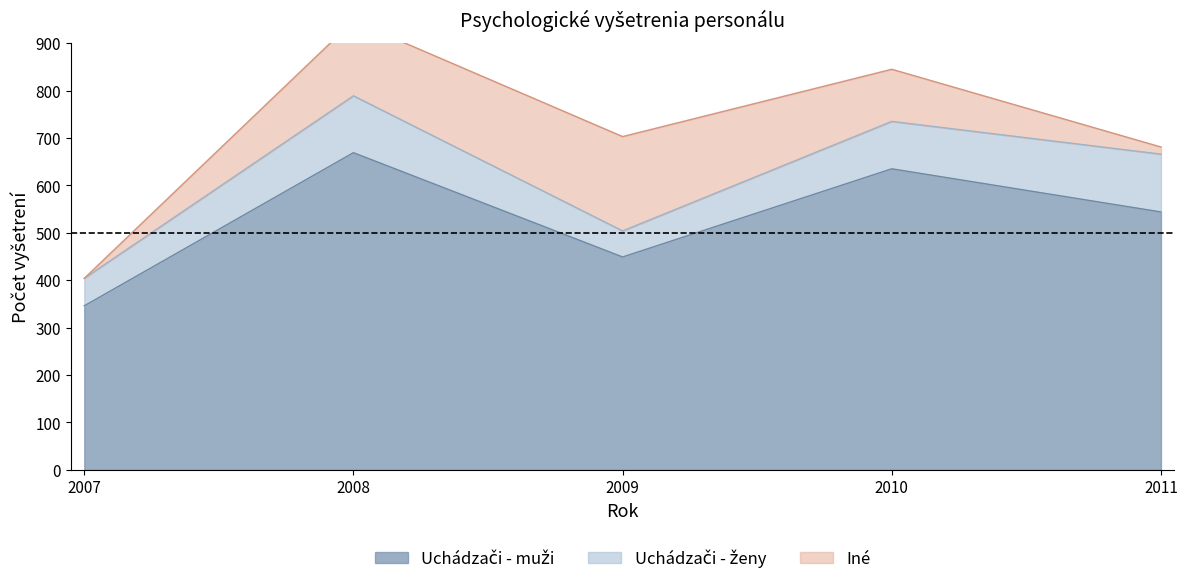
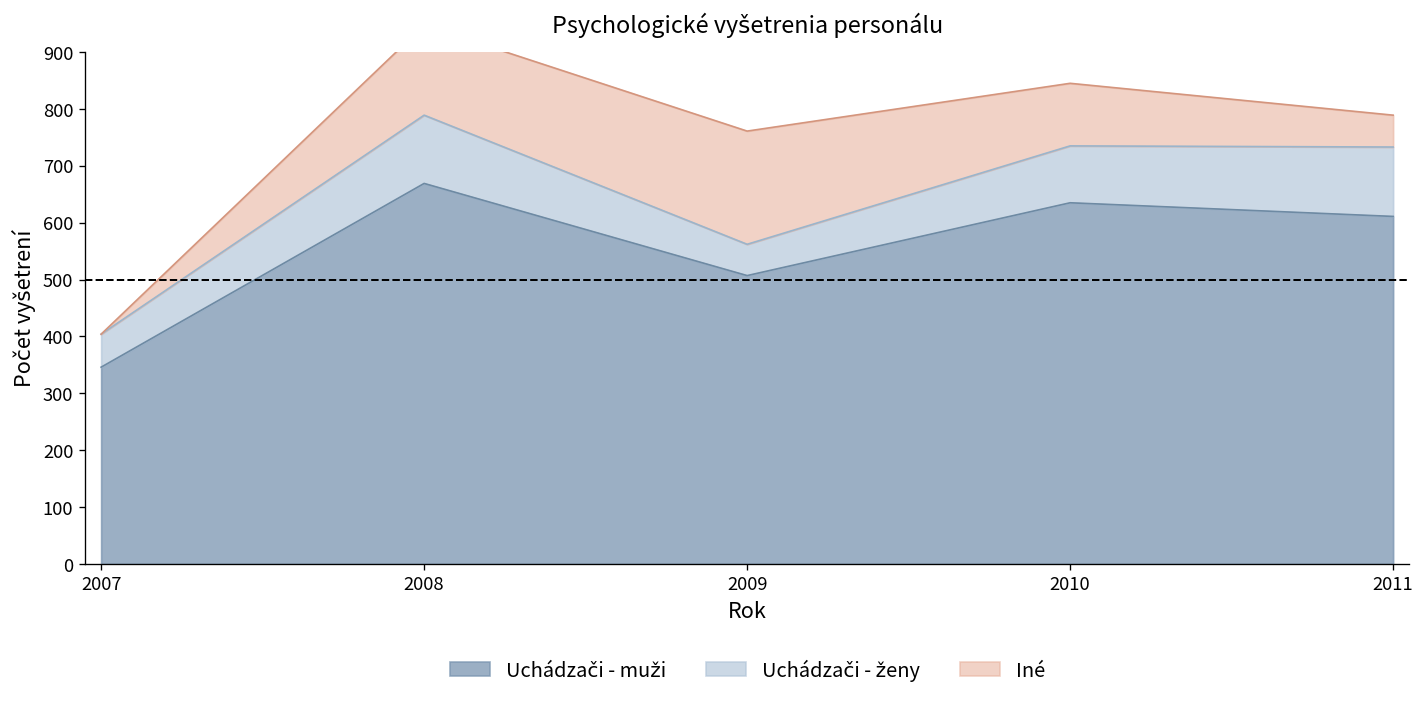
  {
    "Uchádzači - muži": {
      "2007": 350,
      "2008": 670,
-     "2009": 450,
+     "2009": 510,
      "2010": 640,
-     "2011": 540
+     "2011": 610
    },
    "Uchádzači - ženy": {
      "2008": 120,
      "2009": 60,
      "2010": 100,
      "2011": 120
    },
    "Iné": {
      "2009": 200,
      "2010": 110,
-     "2011": 20
+     "2011": 60
    }
  }
